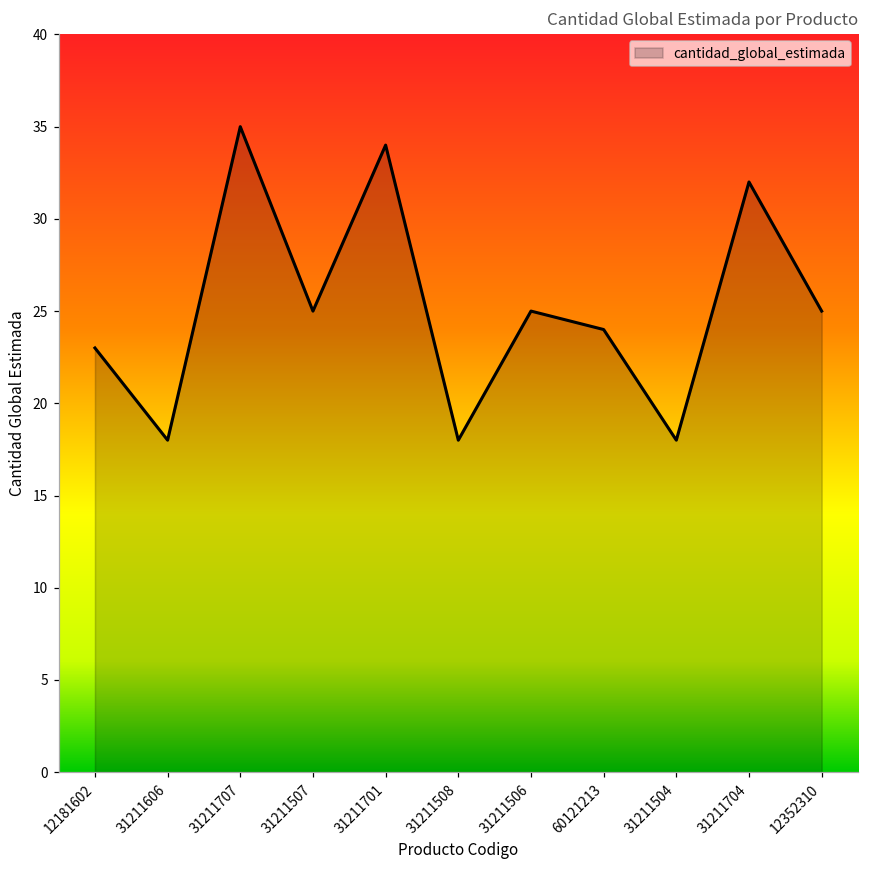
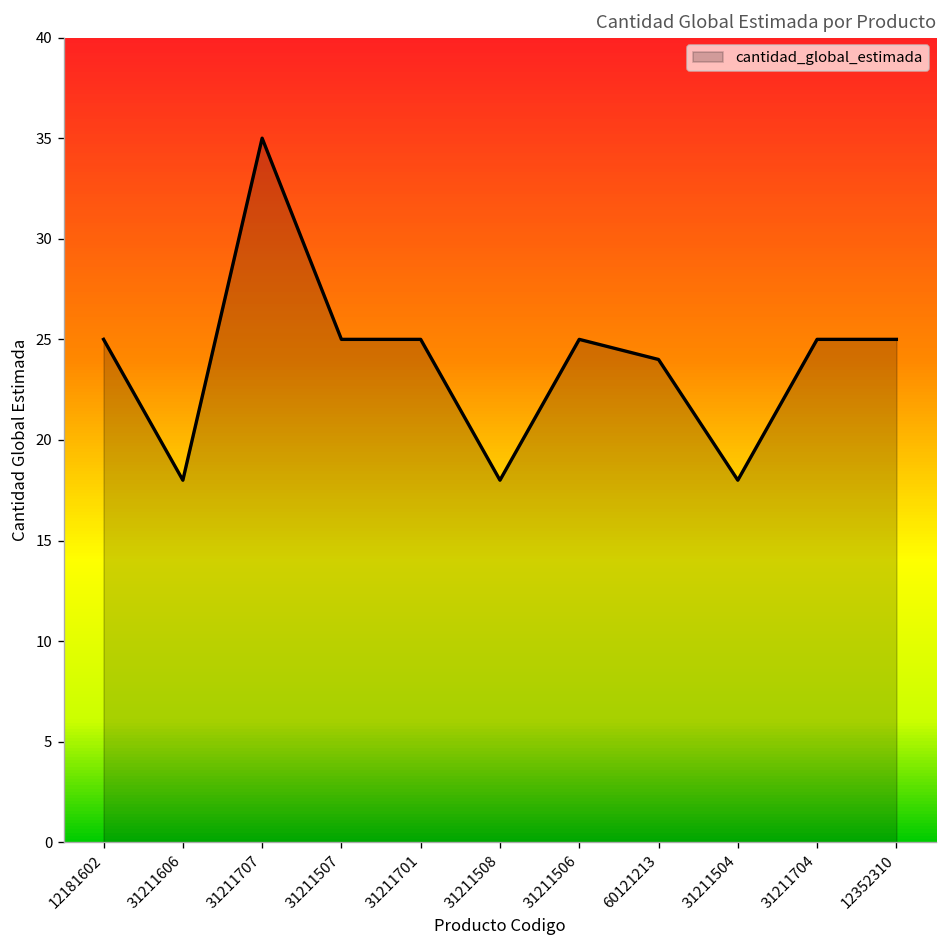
  {
-   "12181602": 23,
+   "12181602": 25,
    "31211606": 18,
    "31211707": 35,
    "31211507": 25,
-   "31211701": 34,
+   "31211701": 25,
    "31211508": 18,
    "31211506": 25,
    "60121213": 24,
    "31211504": 18,
-   "31211704": 32,
+   "31211704": 25,
    "12352310": 25
  }
